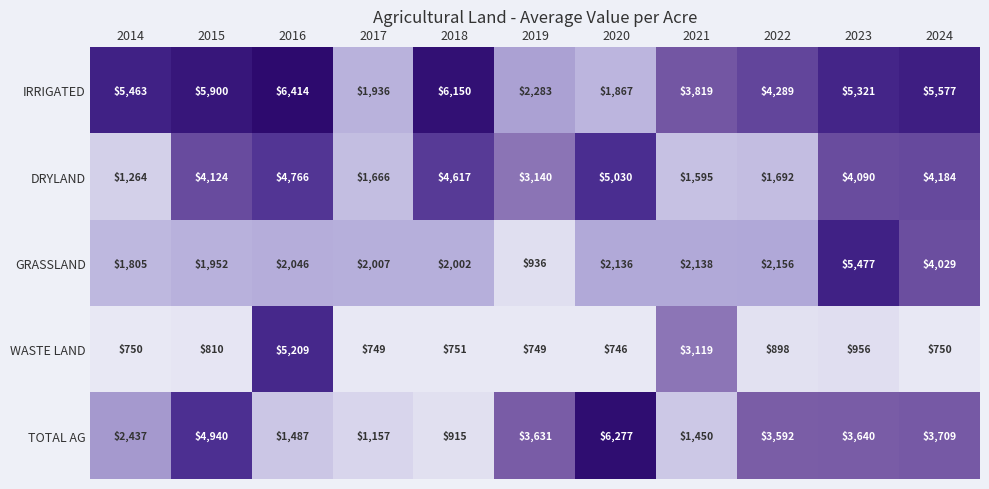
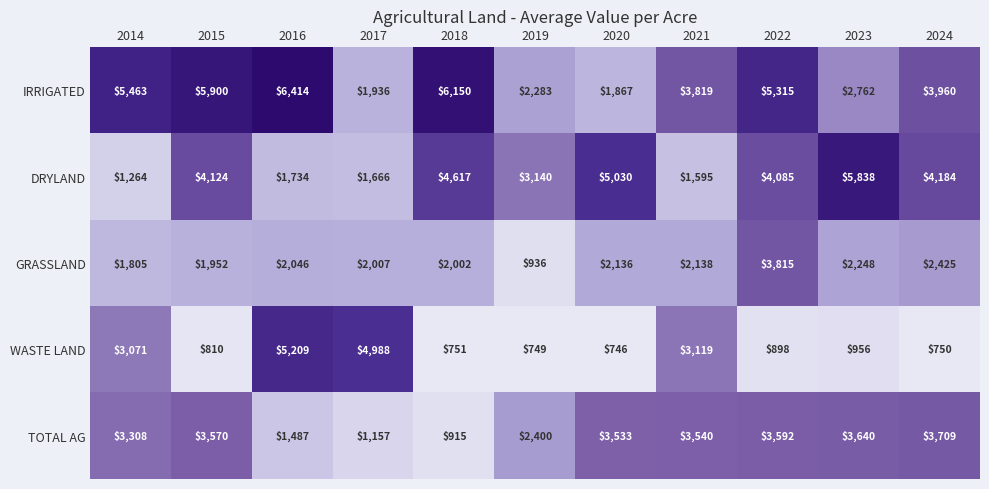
  {
    "IRRIGATED": {
      "2014": "$5,463",
      "2015": "$5,900",
      "2016": "$6,414",
      "2017": "$1,936",
      "2018": "$6,150",
      "2019": "$2,283",
      "2020": "$1,867",
      "2021": "$3,819",
-     "2022": "$4,289",
-     "2023": "$5,321",
-     "2024": "$5,577"
+     "2022": "$5,315",
+     "2023": "$2,762",
+     "2024": "$3,960"
    },
    "DRYLAND": {
      "2014": "$1,264",
      "2015": "$4,124",
-     "2016": "$4,766",
+     "2016": "$1,734",
      "2017": "$1,666",
      "2018": "$4,617",
      "2019": "$3,140",
      "2020": "$5,030",
      "2021": "$1,595",
-     "2022": "$1,692",
-     "2023": "$4,090",
+     "2022": "$4,085",
+     "2023": "$5,838",
      "2024": "$4,184"
    },
    "GRASSLAND": {
      "2014": "$1,805",
      "2015": "$1,952",
      "2016": "$2,046",
      "2017": "$2,007",
      "2018": "$2,002",
      "2019": "$936",
      "2020": "$2,136",
      "2021": "$2,138",
-     "2022": "$2,156",
-     "2023": "$5,477",
-     "2024": "$4,029"
+     "2022": "$3,815",
+     "2023": "$2,248",
+     "2024": "$2,425"
    },
    "WASTE LAND": {
-     "2014": "$750",
+     "2014": "$3,071",
      "2015": "$810",
      "2016": "$5,209",
-     "2017": "$749",
+     "2017": "$4,988",
      "2018": "$751",
      "2019": "$749",
      "2020": "$746",
      "2021": "$3,119",
      "2022": "$898",
      "2023": "$956",
      "2024": "$750"
    },
    "TOTAL AG": {
-     "2014": "$2,437",
-     "2015": "$4,940",
+     "2014": "$3,308",
+     "2015": "$3,570",
      "2016": "$1,487",
      "2017": "$1,157",
      "2018": "$915",
-     "2019": "$3,631",
-     "2020": "$6,277",
-     "2021": "$1,450",
+     "2019": "$2,400",
+     "2020": "$3,533",
+     "2021": "$3,540",
      "2022": "$3,592",
      "2023": "$3,640",
      "2024": "$3,709"
    }
  }
